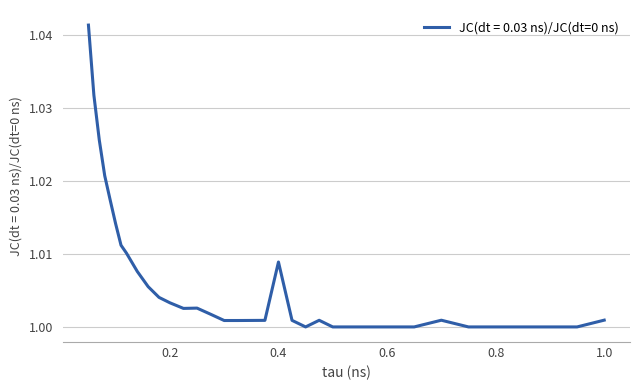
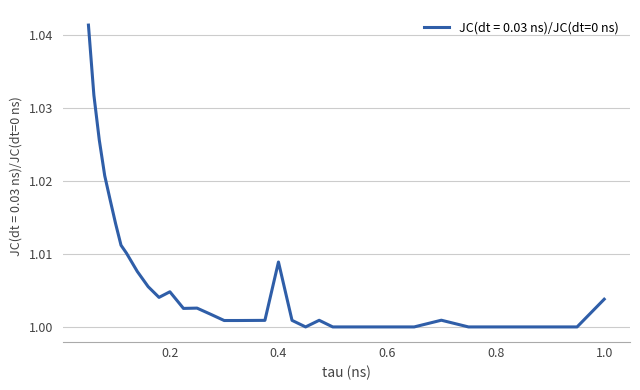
  {
-   "0.2": 1.003,
+   "0.2": 1.005,
    "0.4": 1.009,
    "0.6": 1.000,
    "0.8": 1.000,
-   "1.0": 1.001
+   "1.0": 1.004
  }
